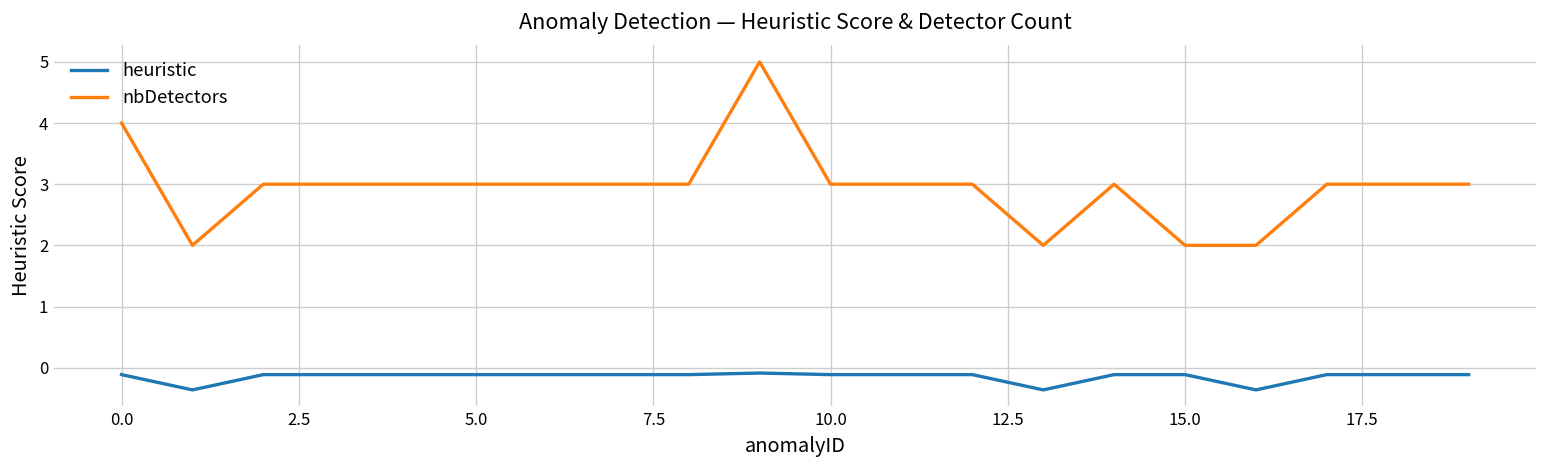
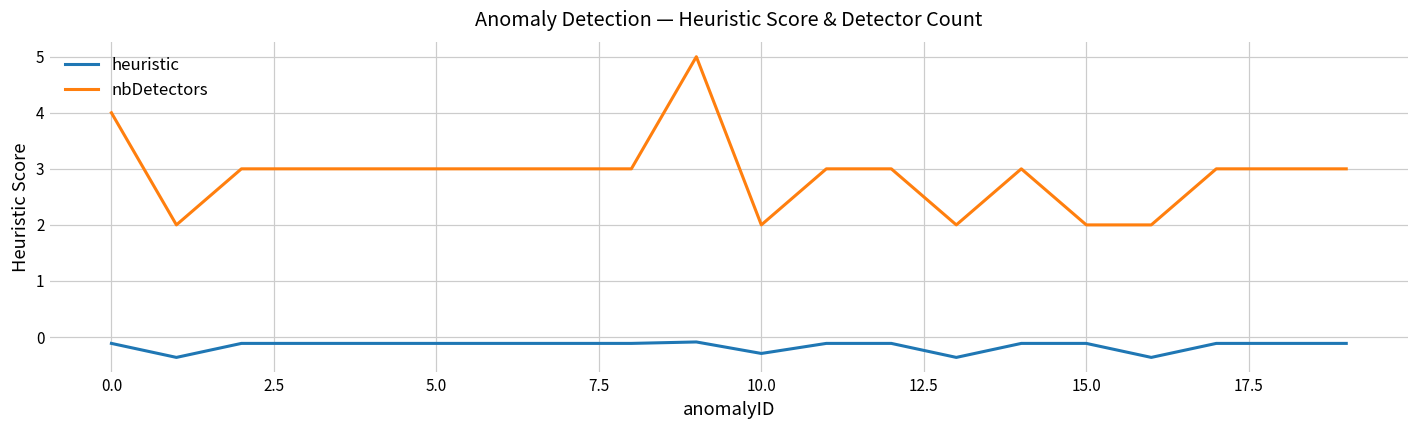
  {
    "heuristic": {
      "0.0": -0.1,
      "5.0": -0.1,
-     "10.0": -0.1,
+     "10.0": -0.3,
      "15.0": -0.1
    },
    "nbDetectors": {
      "0.0": 4,
      "5.0": 3,
-     "10.0": 3,
+     "10.0": 2,
      "15.0": 2
    }
  }
